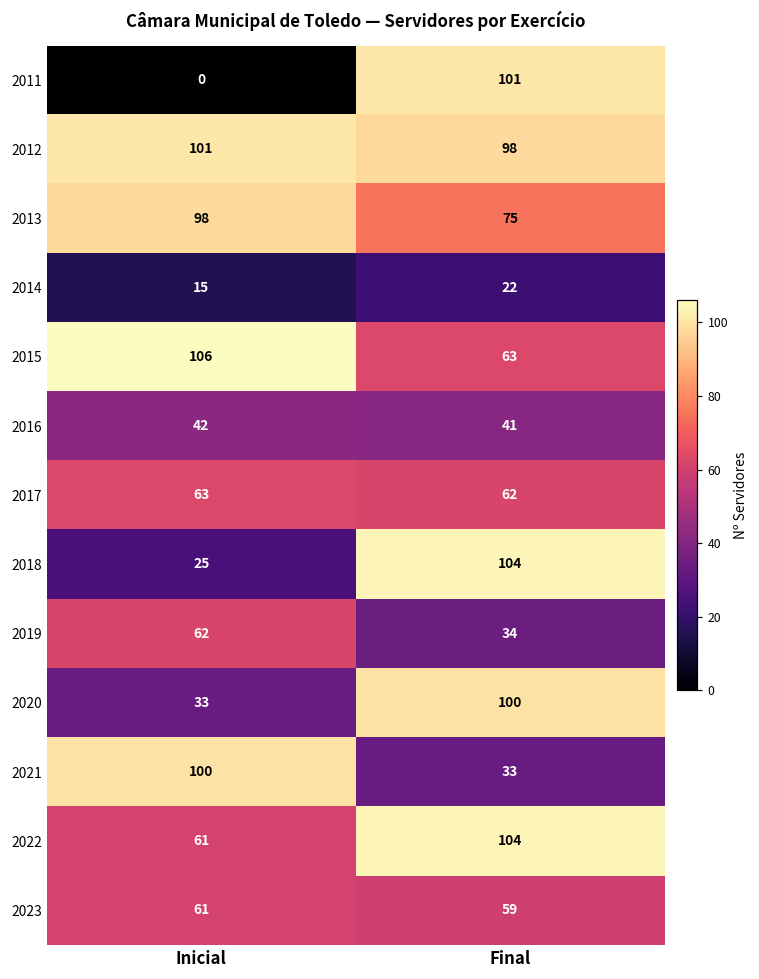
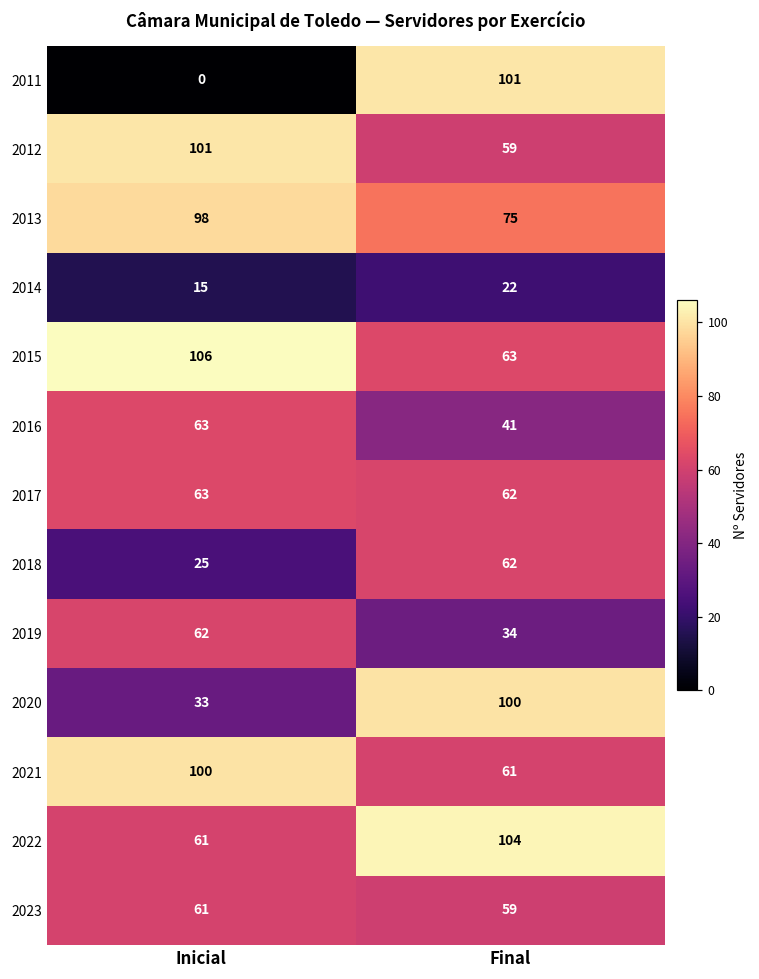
  {
    "2011": {
      "Inicial": 0,
      "Final": 101
    },
    "2012": {
      "Inicial": 101,
-     "Final": 98
+     "Final": 59
    },
    "2013": {
      "Inicial": 98,
      "Final": 75
    },
    "2014": {
      "Inicial": 15,
      "Final": 22
    },
    "2015": {
      "Inicial": 106,
      "Final": 63
    },
    "2016": {
-     "Inicial": 42,
+     "Inicial": 63,
      "Final": 41
    },
    "2017": {
      "Inicial": 63,
      "Final": 62
    },
    "2018": {
      "Inicial": 25,
-     "Final": 104
+     "Final": 62
    },
    "2019": {
      "Inicial": 62,
      "Final": 34
    },
    "2020": {
      "Inicial": 33,
      "Final": 100
    },
    "2021": {
      "Inicial": 100,
-     "Final": 33
+     "Final": 61
    },
    "2022": {
      "Inicial": 61,
      "Final": 104
    },
    "2023": {
      "Inicial": 61,
      "Final": 59
    }
  }
